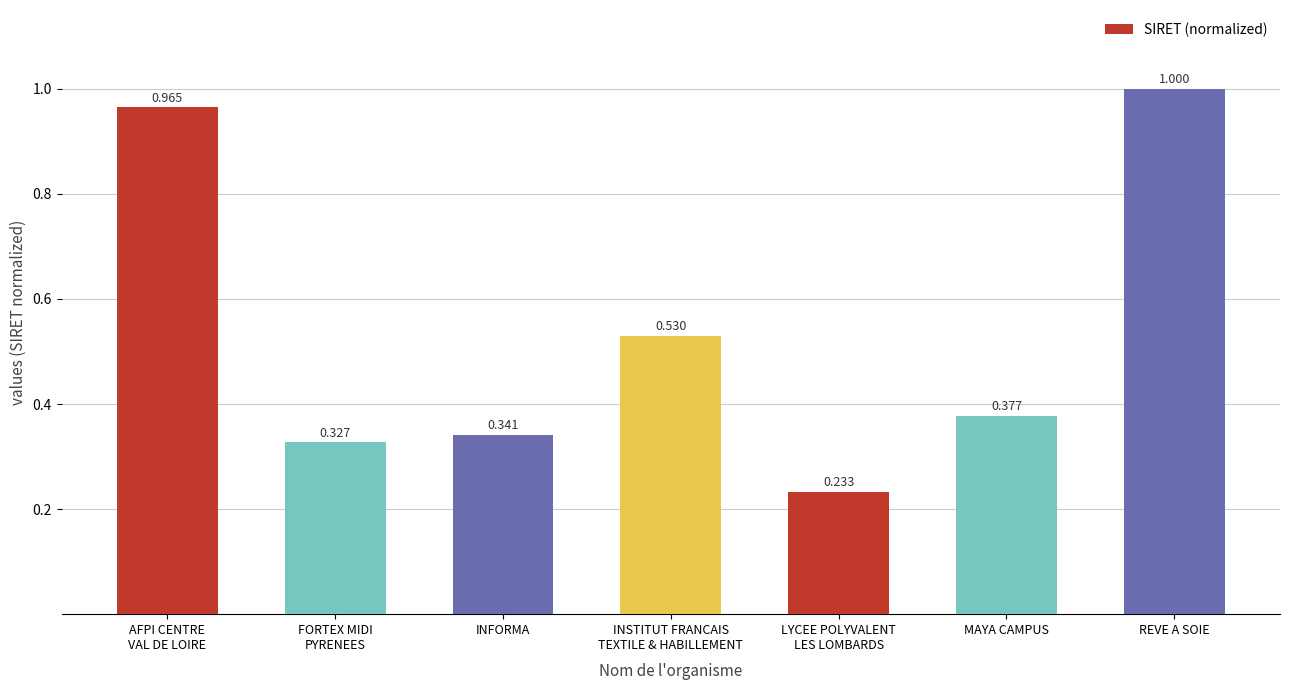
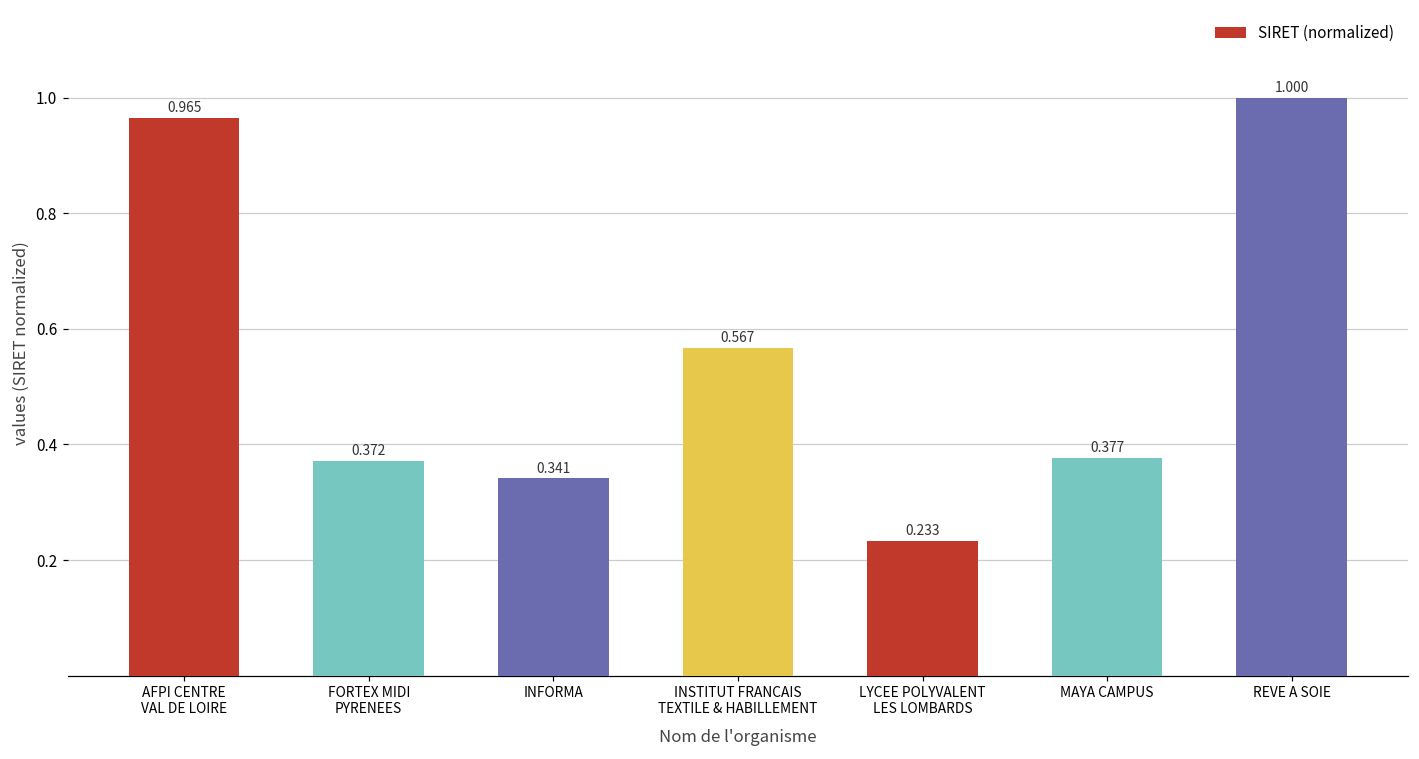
  {
    "AFPI CENTRE VAL DE LOIRE": 0.965,
-   "FORTEX MIDI PYRENEES": 0.327,
+   "FORTEX MIDI PYRENEES": 0.372,
    "INFORMA": 0.341,
-   "INSTITUT FRANCAIS TEXTILE & HABILLEMENT": 0.530,
+   "INSTITUT FRANCAIS TEXTILE & HABILLEMENT": 0.567,
    "LYCEE POLYVALENT LES LOMBARDS": 0.233,
    "MAYA CAMPUS": 0.377,
    "REVE A SOIE": 1.000
  }
